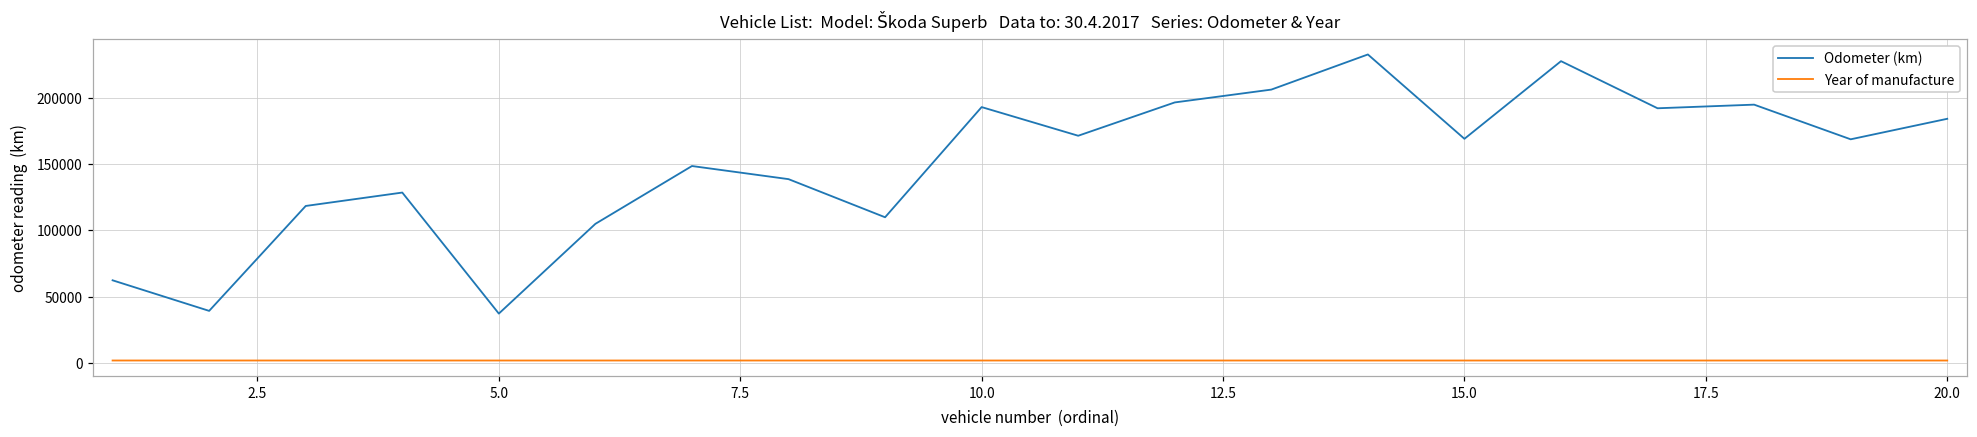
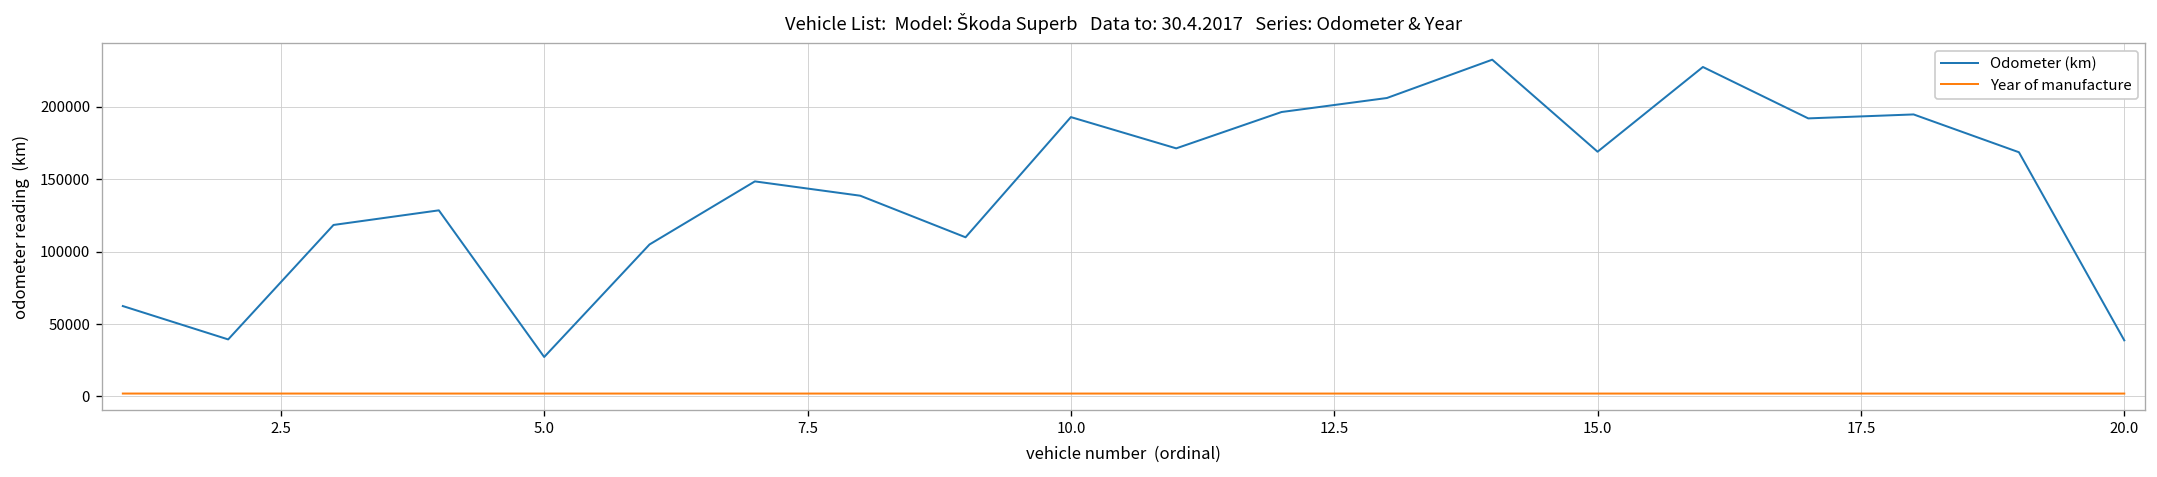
  {
    "Odometer (km)": {
-     "5.0": 37000,
+     "5.0": 27000,
      "10.0": 193000,
      "15.0": 169000,
-     "20.0": 184000
+     "20.0": 39000
    },
    "Year of manufacture": {
      "5.0": 2000,
      "10.0": 2000,
      "15.0": 2000,
      "20.0": 2000
    }
  }
